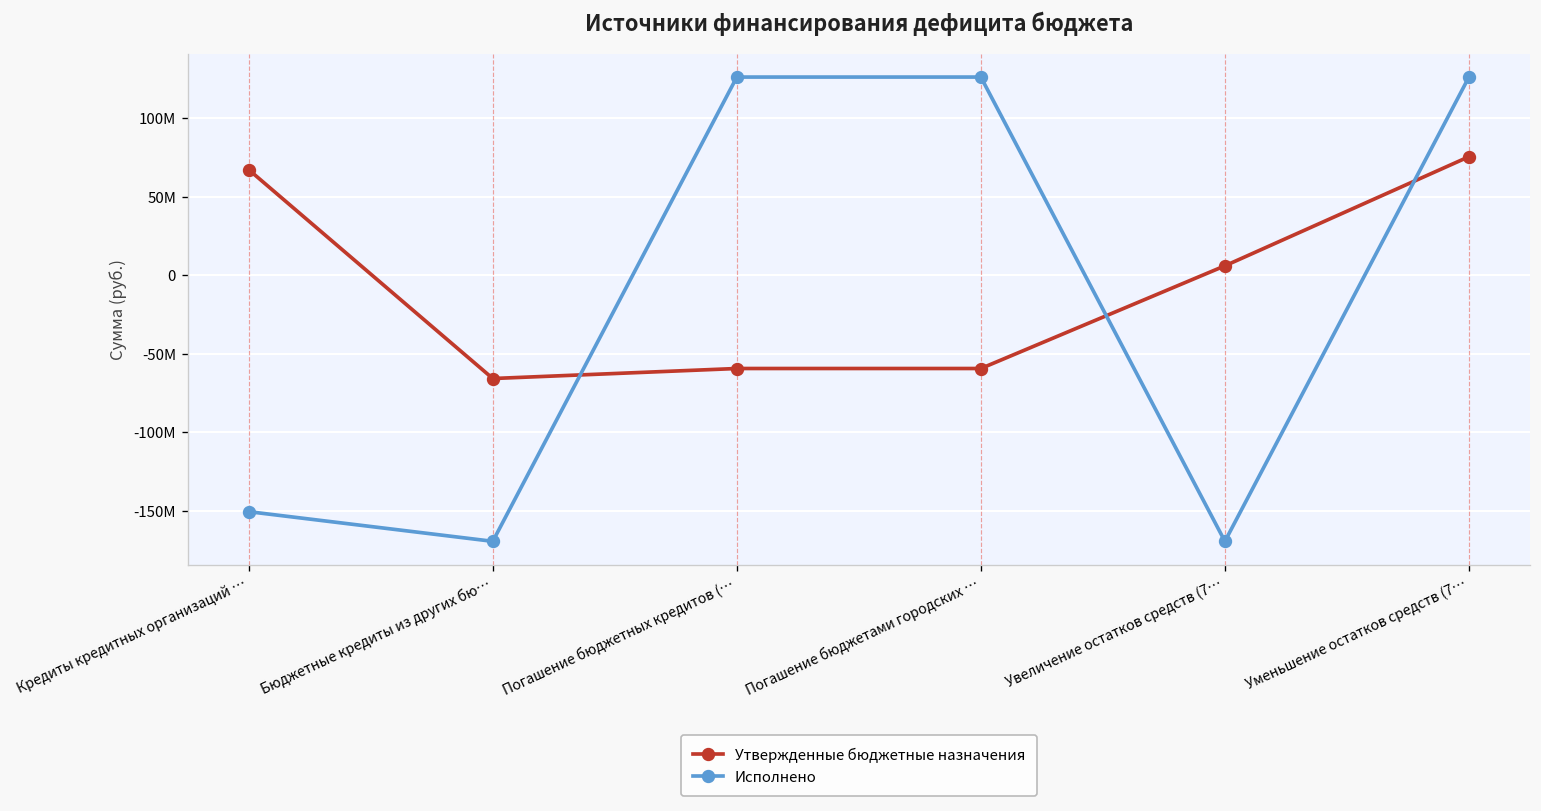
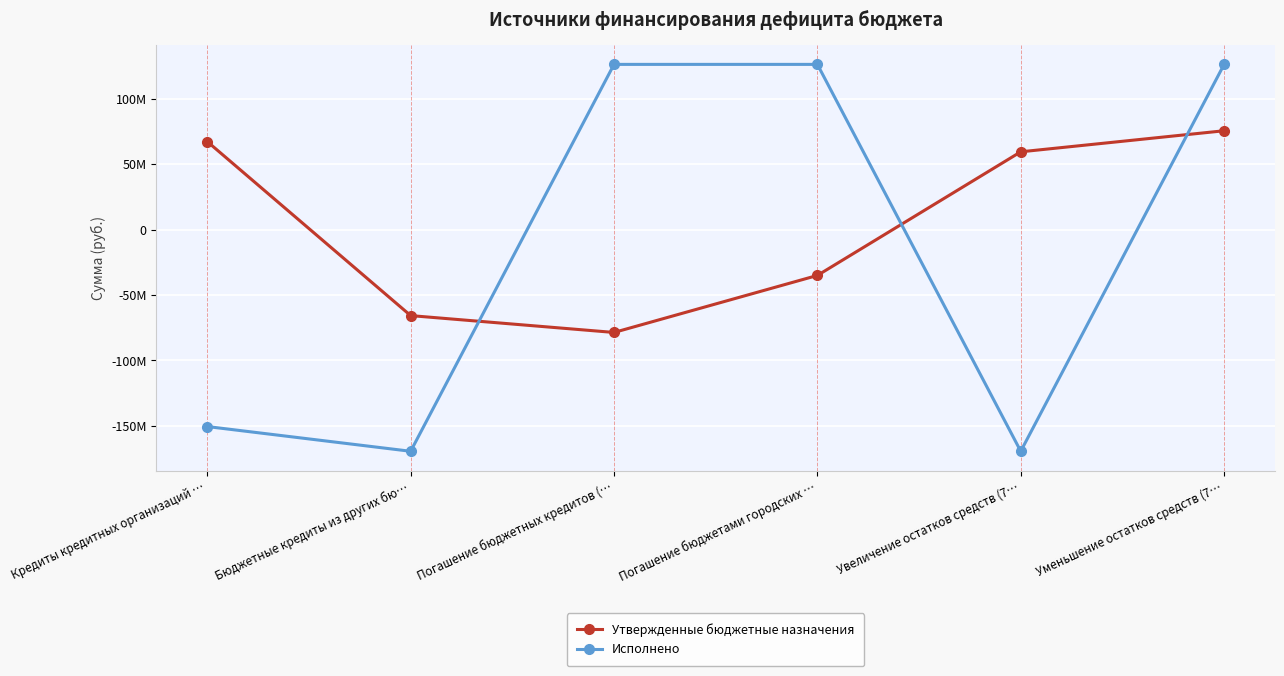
  {
    "Утвержденные бюджетные назначения": {
      "Кредиты кредитных организаций …": 67000000,
      "Бюджетные кредиты из других бю…": -66000000,
-     "Погашение бюджетных кредитов (…": -59000000,
-     "Погашение бюджетами городских …": -59000000,
-     "Увеличение остатков средств (7…": 6000000,
+     "Погашение бюджетных кредитов (…": -79000000,
+     "Погашение бюджетами городских …": -35000000,
+     "Увеличение остатков средств (7…": 59000000,
      "Уменьшение остатков средств (7…": 75000000
    },
    "Исполнено": {
      "Кредиты кредитных организаций …": -151000000,
      "Бюджетные кредиты из других бю…": -169000000,
      "Погашение бюджетных кредитов (…": 126000000,
      "Погашение бюджетами городских …": 126000000,
      "Увеличение остатков средств (7…": -169000000,
      "Уменьшение остатков средств (7…": 126000000
    }
  }
